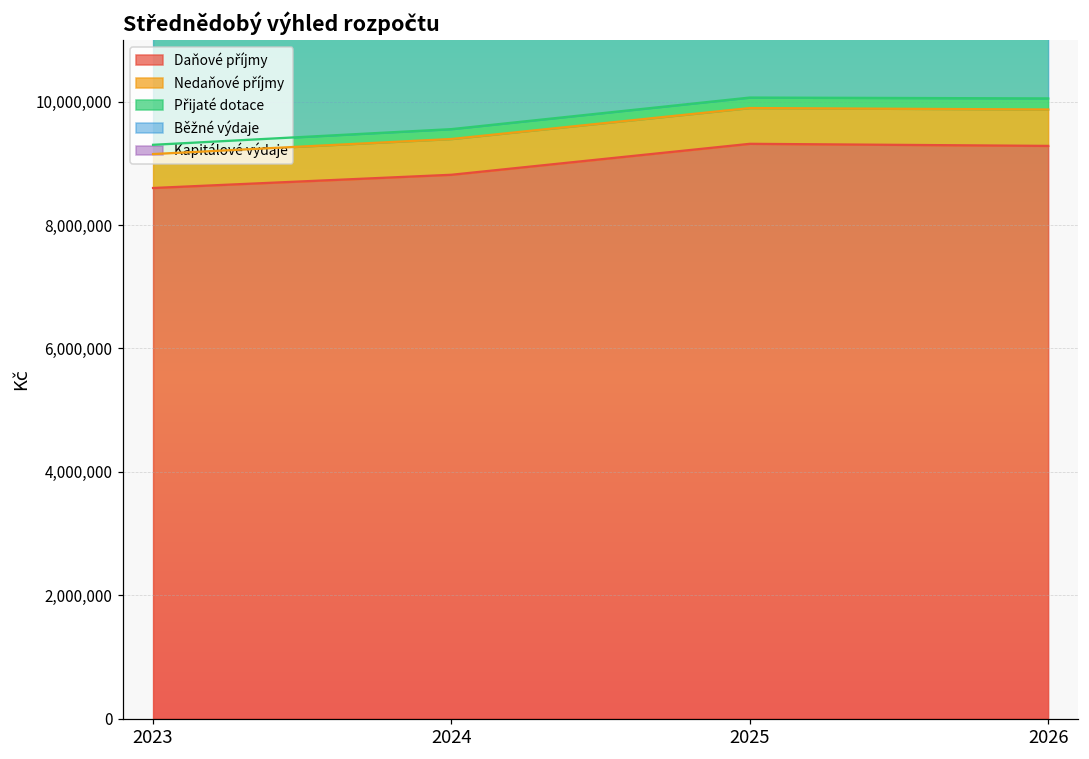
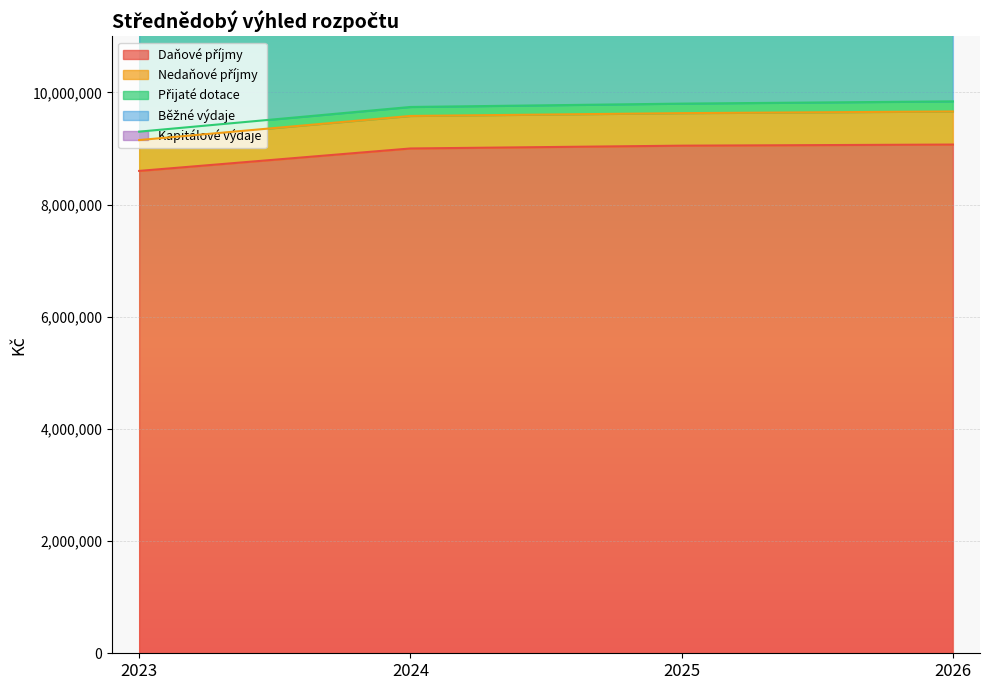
  {
    "Daňové příjmy": {
      "2023": "8,600,000",
-     "2024": "8,800,000",
-     "2025": "9,300,000",
-     "2026": "9,300,000"
+     "2024": "9,000,000",
+     "2025": "9,100,000",
+     "2026": "9,100,000"
    },
    "Nedaňové příjmy": {
      "2024": "600,000",
      "2025": "600,000",
      "2026": "600,000"
    },
    "Přijaté dotace": {
      "2024": "200,000",
      "2025": "200,000",
      "2026": "200,000"
    }
  }
